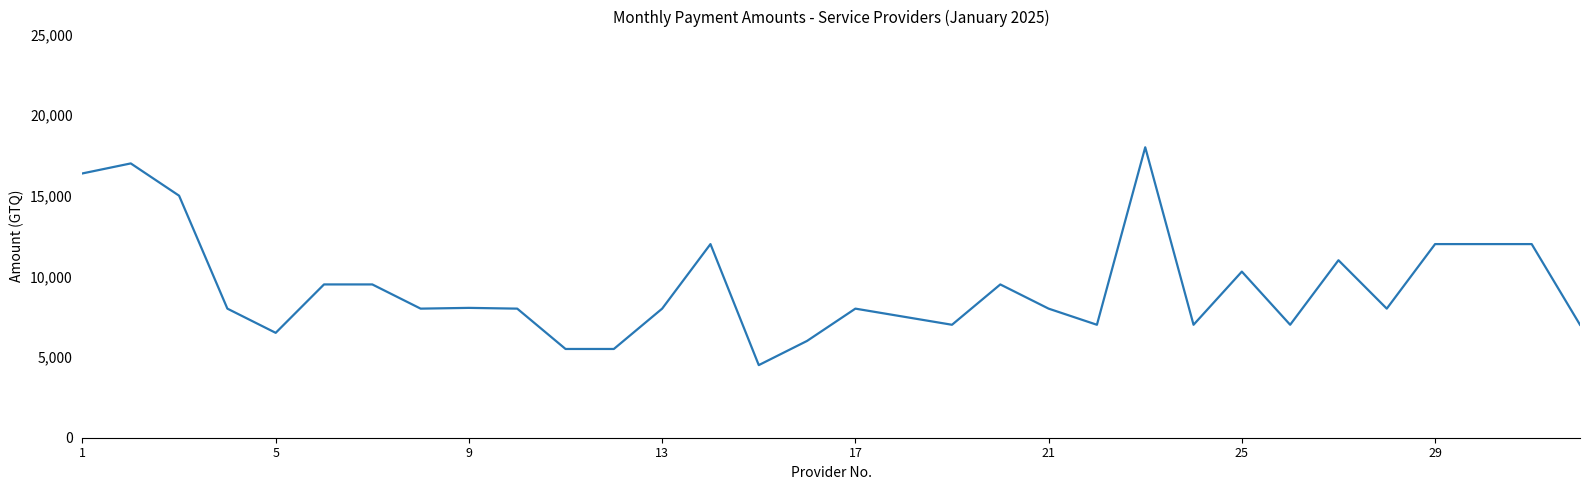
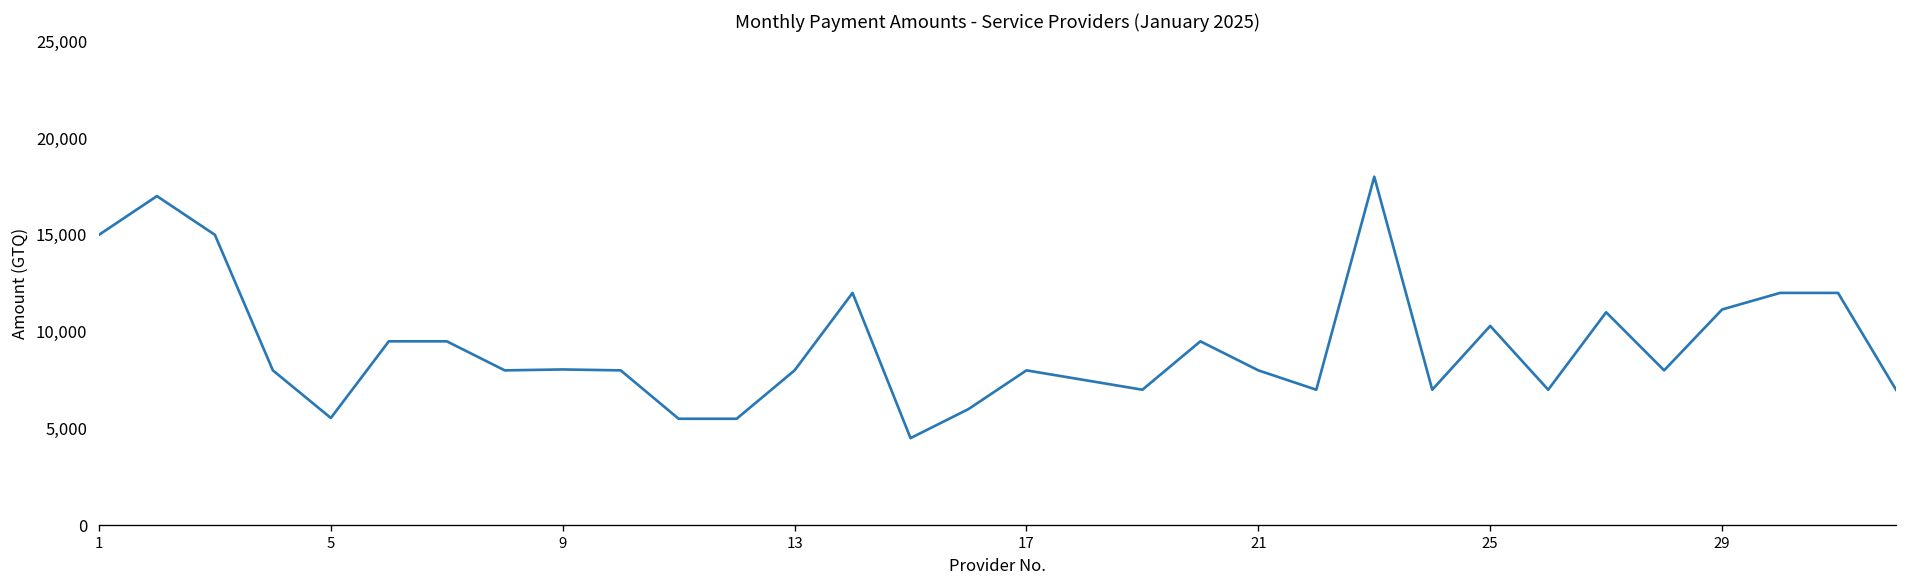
  {
-   "1": "16,400",
-   "5": "6,500",
+   "1": "15,000",
+   "5": "5,500",
    "9": "8,000",
    "13": "8,000",
    "17": "8,000",
    "21": "8,000",
    "25": "10,300",
-   "29": "12,000"
+   "29": "11,100"
  }
